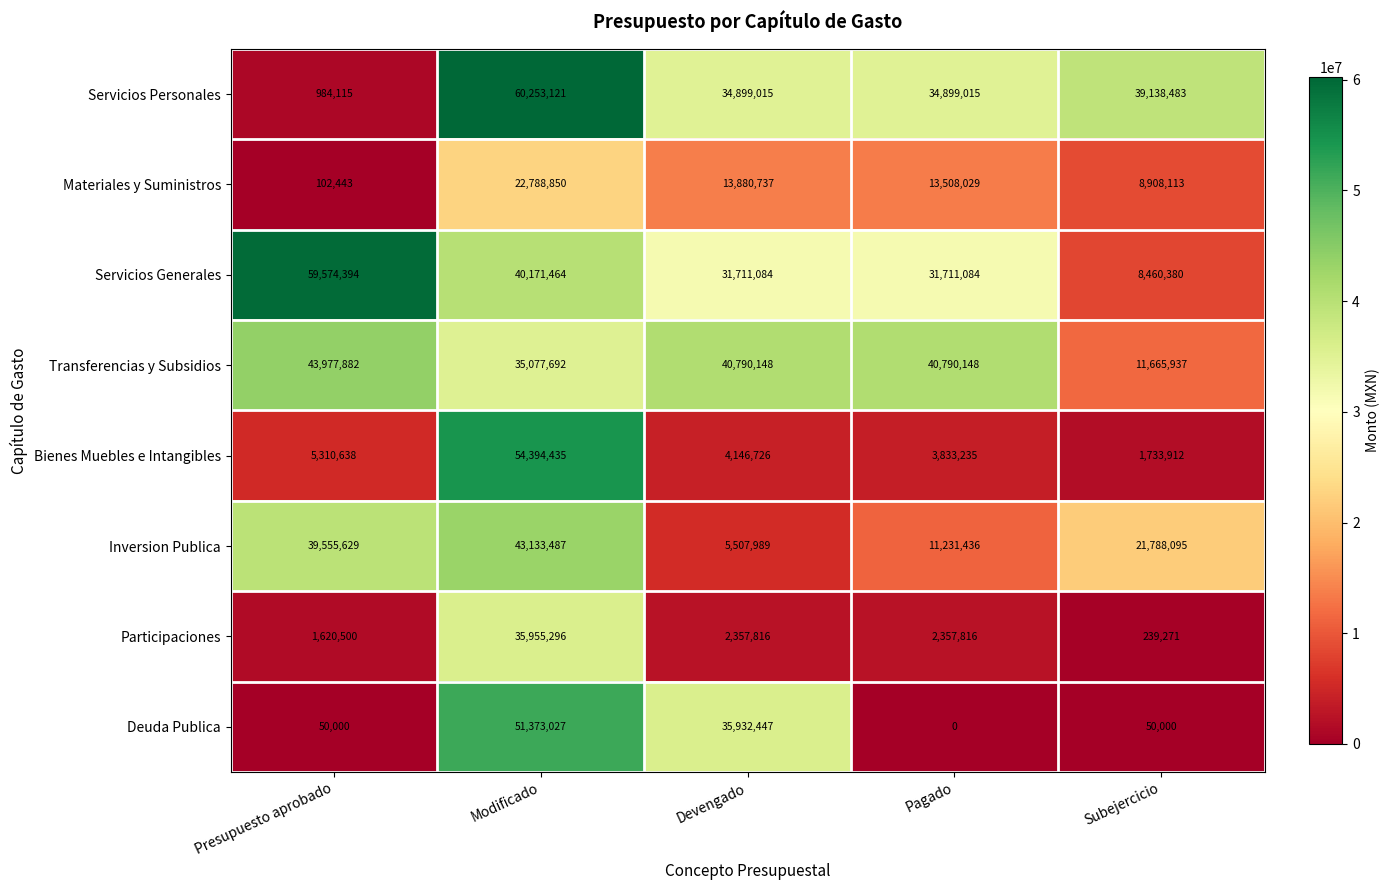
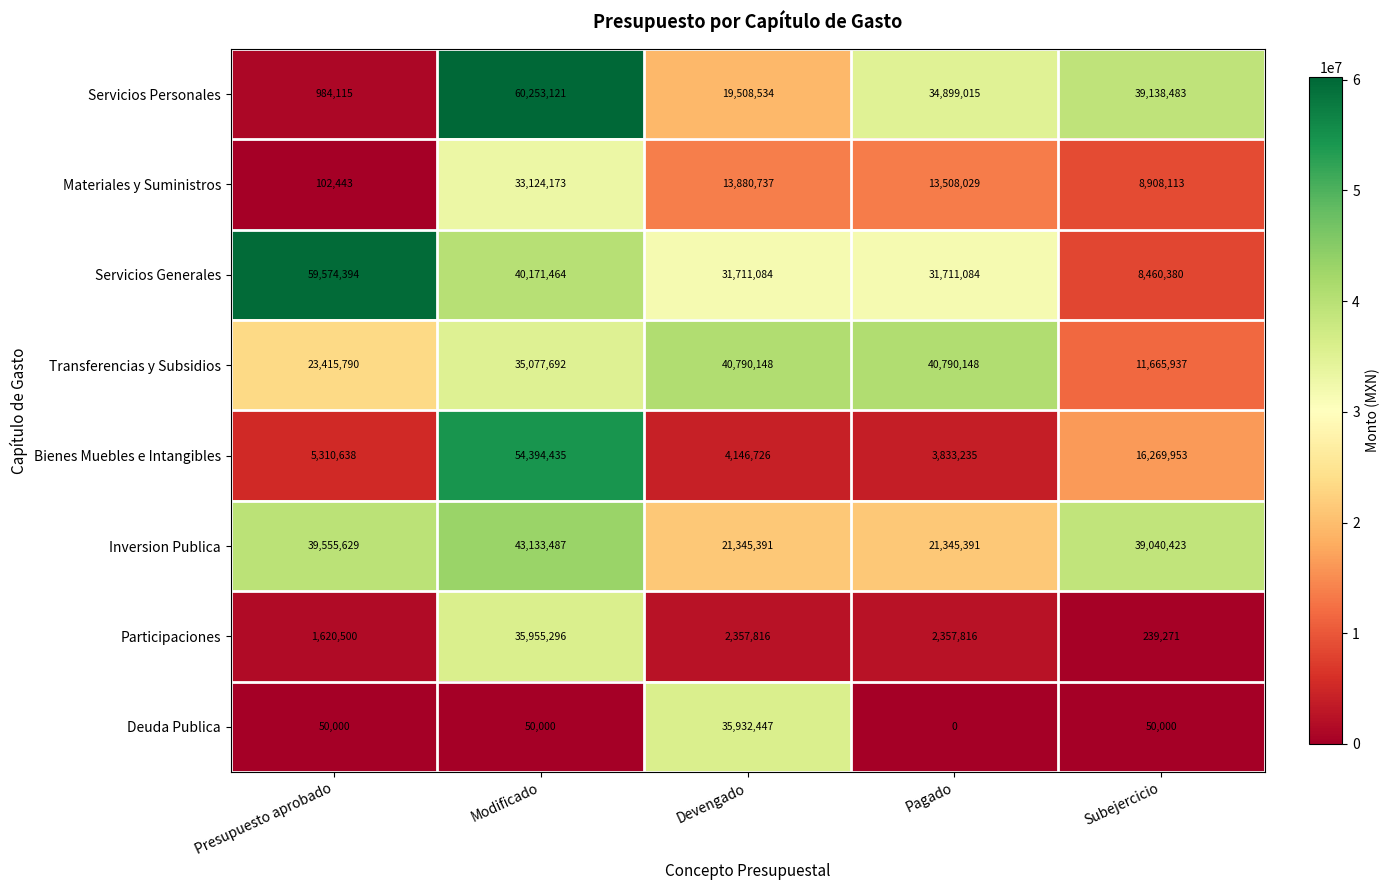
  {
    "Servicios Personales": {
      "Presupuesto aprobado": "984,115",
      "Modificado": "60,253,121",
-     "Devengado": "34,899,015",
+     "Devengado": "19,508,534",
      "Pagado": "34,899,015",
      "Subejercicio": "39,138,483"
    },
    "Materiales y Suministros": {
      "Presupuesto aprobado": "102,443",
-     "Modificado": "22,788,850",
+     "Modificado": "33,124,173",
      "Devengado": "13,880,737",
      "Pagado": "13,508,029",
      "Subejercicio": "8,908,113"
    },
    "Servicios Generales": {
      "Presupuesto aprobado": "59,574,394",
      "Modificado": "40,171,464",
      "Devengado": "31,711,084",
      "Pagado": "31,711,084",
      "Subejercicio": "8,460,380"
    },
    "Transferencias y Subsidios": {
-     "Presupuesto aprobado": "43,977,882",
+     "Presupuesto aprobado": "23,415,790",
      "Modificado": "35,077,692",
      "Devengado": "40,790,148",
      "Pagado": "40,790,148",
      "Subejercicio": "11,665,937"
    },
    "Bienes Muebles e Intangibles": {
      "Presupuesto aprobado": "5,310,638",
      "Modificado": "54,394,435",
      "Devengado": "4,146,726",
      "Pagado": "3,833,235",
-     "Subejercicio": "1,733,912"
+     "Subejercicio": "16,269,953"
    },
    "Inversion Publica": {
      "Presupuesto aprobado": "39,555,629",
      "Modificado": "43,133,487",
-     "Devengado": "5,507,989",
-     "Pagado": "11,231,436",
-     "Subejercicio": "21,788,095"
+     "Devengado": "21,345,391",
+     "Pagado": "21,345,391",
+     "Subejercicio": "39,040,423"
    },
    "Participaciones": {
      "Presupuesto aprobado": "1,620,500",
      "Modificado": "35,955,296",
      "Devengado": "2,357,816",
      "Pagado": "2,357,816",
      "Subejercicio": "239,271"
    },
    "Deuda Publica": {
      "Presupuesto aprobado": "50,000",
-     "Modificado": "51,373,027",
+     "Modificado": "50,000",
      "Devengado": "35,932,447",
      "Pagado": "0",
      "Subejercicio": "50,000"
    }
  }
